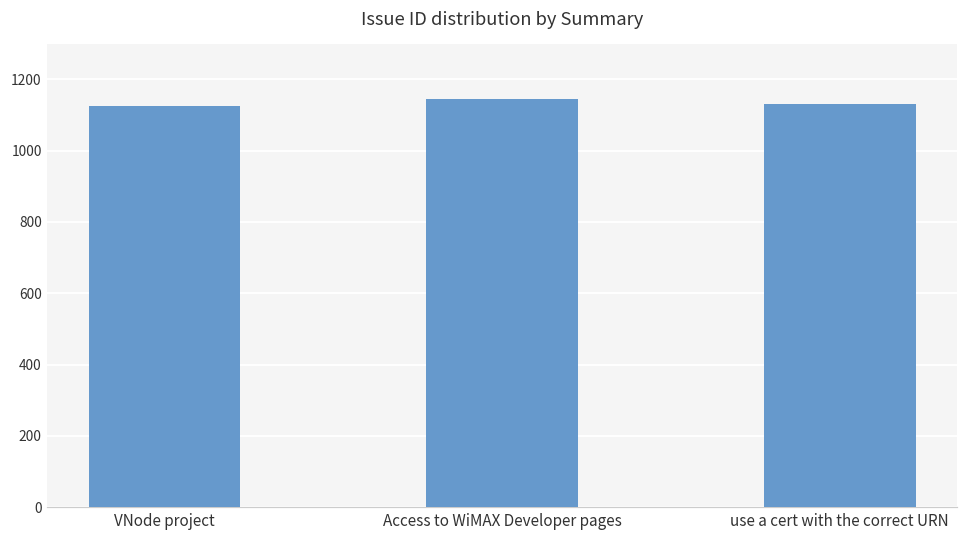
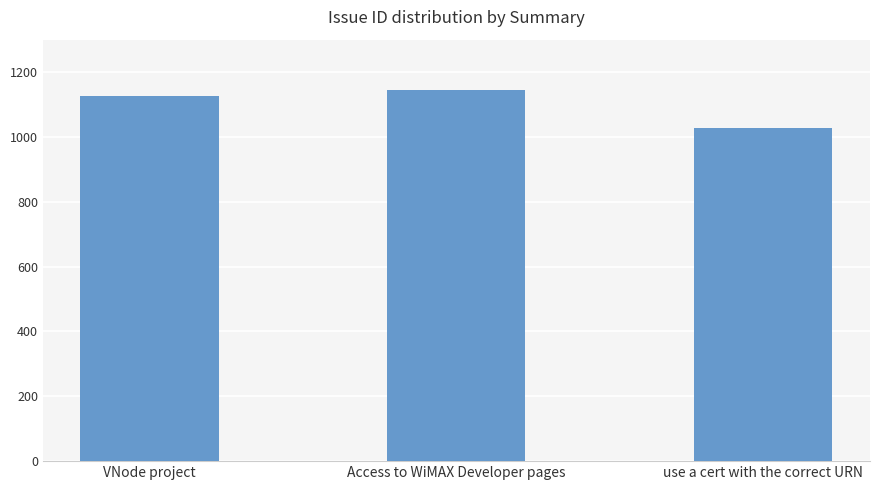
  {
    "VNode project": 1130,
    "Access to WiMAX Developer pages": 1150,
-   "use a cert with the correct URN": 1130
+   "use a cert with the correct URN": 1030
  }
